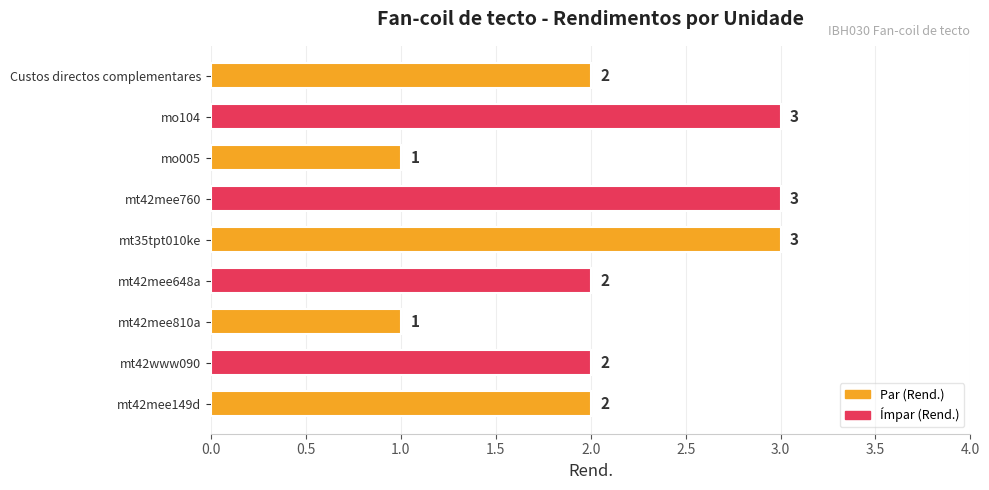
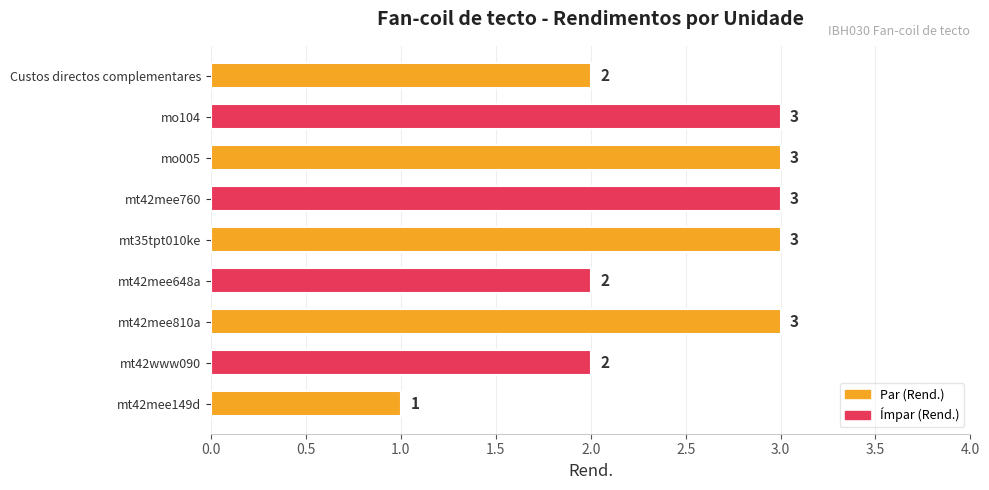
  {
    "Custos directos complementares": 2,
    "mo104": 3,
-   "mo005": 1,
+   "mo005": 3,
    "mt42mee760": 3,
    "mt35tpt010ke": 3,
    "mt42mee648a": 2,
-   "mt42mee810a": 1,
+   "mt42mee810a": 3,
    "mt42www090": 2,
-   "mt42mee149d": 2
+   "mt42mee149d": 1
  }
